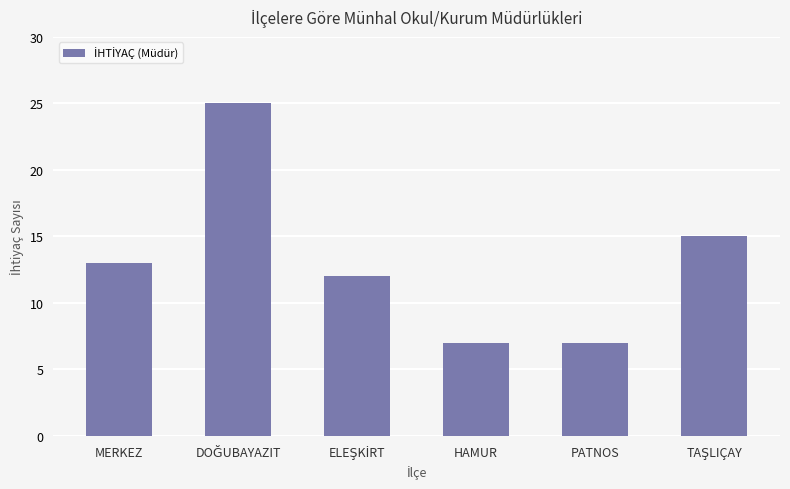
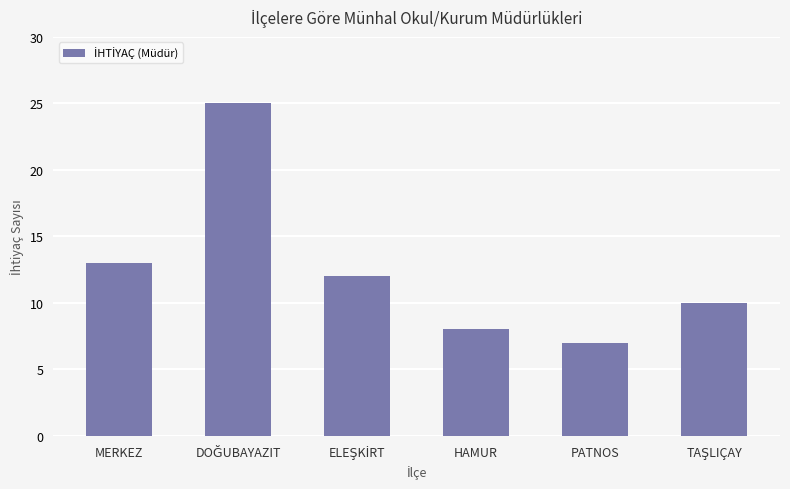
  {
    "MERKEZ": 13,
    "DOĞUBAYAZIT": 25,
    "ELEŞKİRT": 12,
-   "HAMUR": 7,
+   "HAMUR": 8,
    "PATNOS": 7,
-   "TAŞLIÇAY": 15
+   "TAŞLIÇAY": 10
  }
